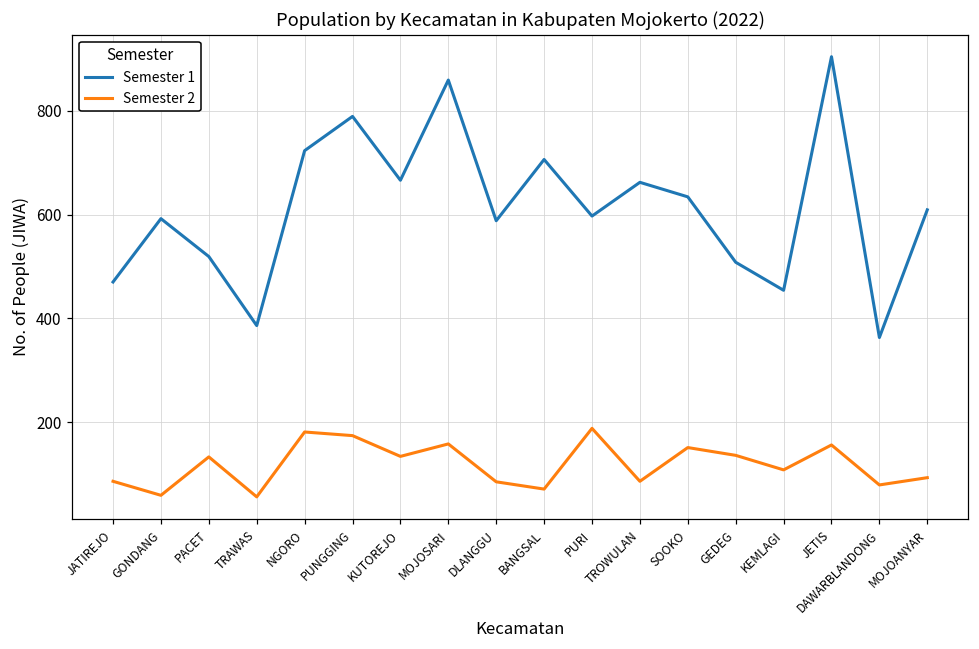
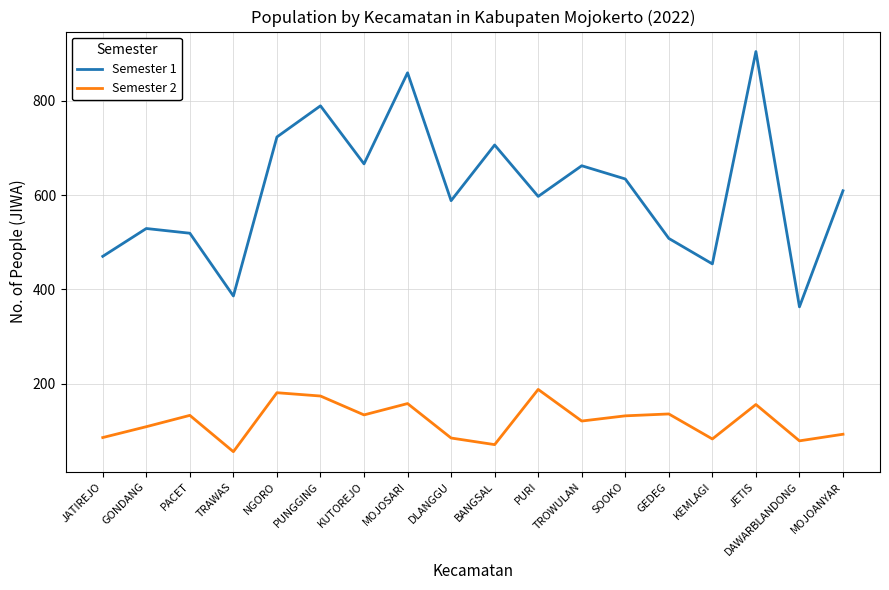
  {
    "Semester 1": {
      "JATIREJO": 470,
-     "GONDANG": 590,
+     "GONDANG": 530,
      "PACET": 520,
      "TRAWAS": 390,
      "NGORO": 720,
      "PUNGGING": 790,
      "KUTOREJO": 670,
      "MOJOSARI": 860,
      "DLANGGU": 590,
      "BANGSAL": 710,
      "PURI": 600,
      "TROWULAN": 660,
      "SOOKO": 630,
      "GEDEG": 510,
      "KEMLAGI": 450,
      "JETIS": 900,
      "DAWARBLANDONG": 360,
      "MOJOANYAR": 610
    },
    "Semester 2": {
      "JATIREJO": 90,
-     "GONDANG": 60,
+     "GONDANG": 110,
      "PACET": 130,
      "TRAWAS": 60,
      "NGORO": 180,
      "PUNGGING": 170,
      "KUTOREJO": 130,
      "MOJOSARI": 160,
      "DLANGGU": 90,
      "BANGSAL": 70,
      "PURI": 190,
-     "TROWULAN": 90,
-     "SOOKO": 150,
+     "TROWULAN": 120,
+     "SOOKO": 130,
      "GEDEG": 140,
-     "KEMLAGI": 110,
+     "KEMLAGI": 80,
      "JETIS": 160,
      "DAWARBLANDONG": 80,
      "MOJOANYAR": 90
    }
  }
